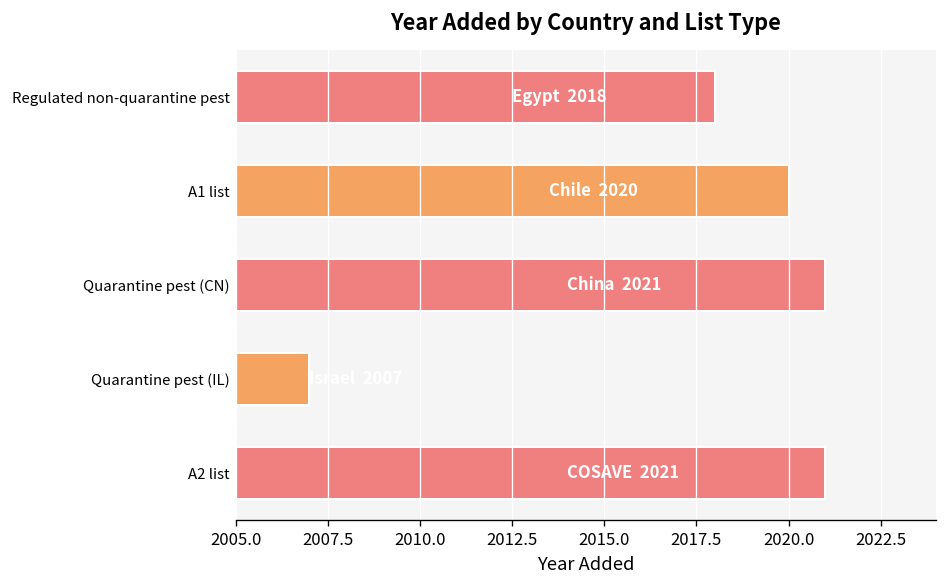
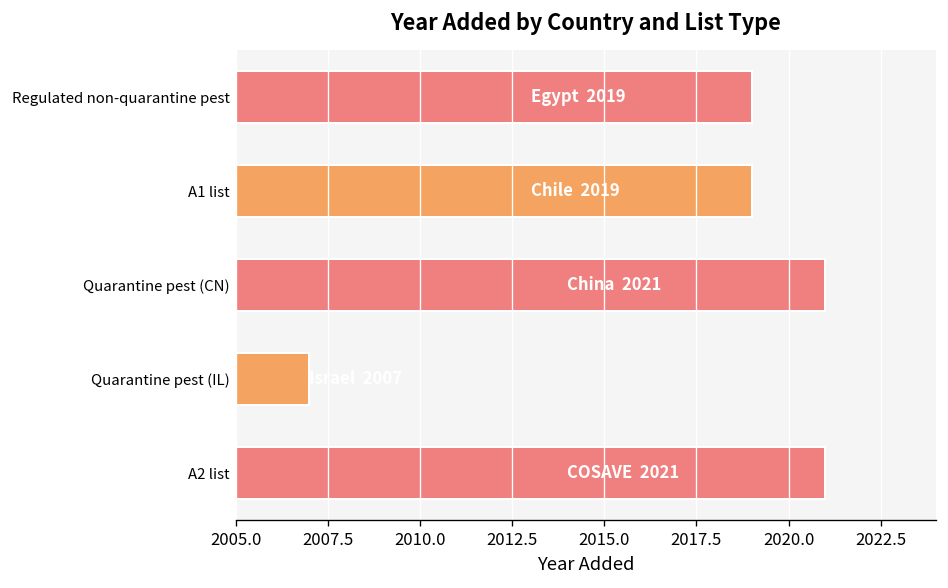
  {
-   "Regulated non-quarantine pest": 2018,
-   "A1 list": 2020,
+   "Regulated non-quarantine pest": 2019,
+   "A1 list": 2019,
    "Quarantine pest (CN)": 2021,
    "A2 list": 2021
  }
